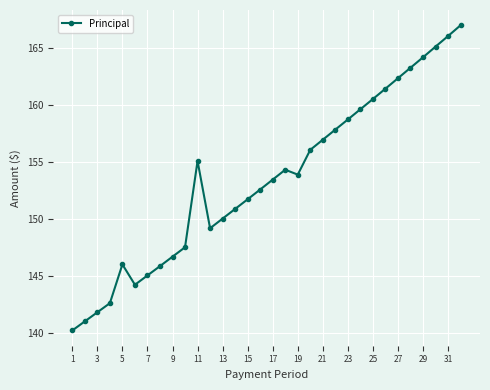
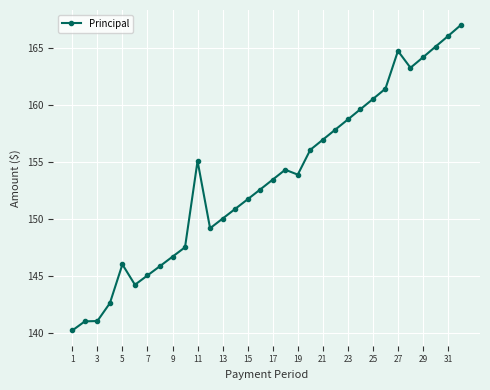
  {
    "1": 140.2,
-   "3": 141.8,
+   "3": 141.0,
    "5": 146.0,
    "7": 145.0,
    "9": 146.7,
    "11": 155.1,
    "13": 150.0,
    "15": 151.7,
    "17": 153.5,
    "19": 153.9,
    "21": 157.0,
    "23": 158.8,
    "25": 160.6,
-   "27": 162.4,
+   "27": 164.8,
    "29": 164.2,
    "31": 166.1
  }
